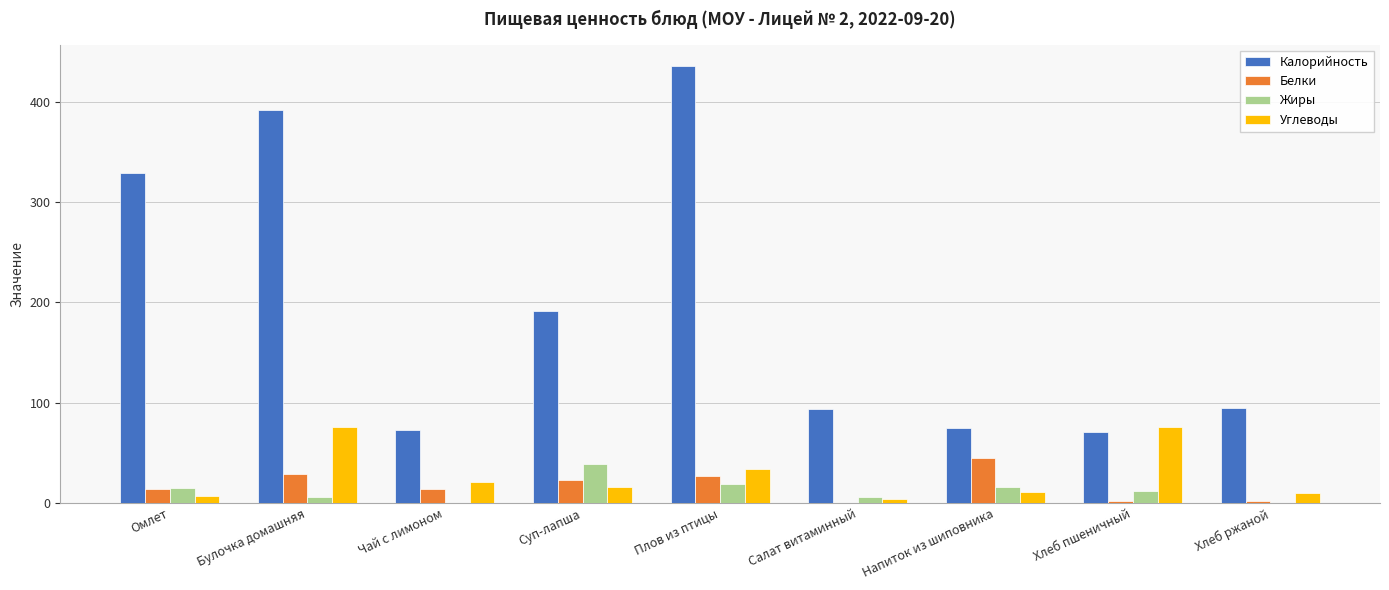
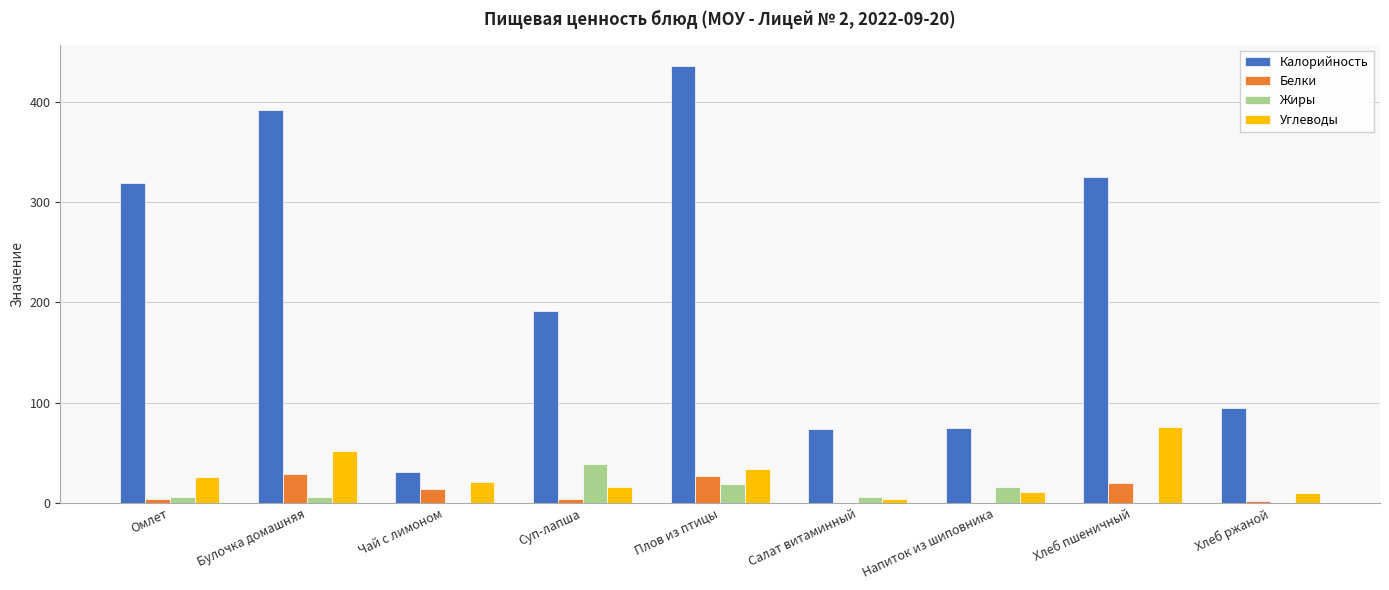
  {
    "Калорийность": {
-     "Омлет": 329,
+     "Омлет": 319,
      "Булочка домашняя": 392,
-     "Чай с лимоном": 73,
+     "Чай с лимоном": 31,
      "Суп-лапша": 192,
      "Плов из птицы": 435,
-     "Салат витаминный": 93,
+     "Салат витаминный": 74,
      "Напиток из шиповника": 75,
-     "Хлеб пшеничный": 71,
+     "Хлеб пшеничный": 325,
      "Хлеб ржаной": 95
    },
    "Белки": {
-     "Омлет": 14,
+     "Омлет": 4,
      "Булочка домашняя": 29,
      "Чай с лимоном": 14,
-     "Суп-лапша": 23,
+     "Суп-лапша": 4,
      "Плов из птицы": 27,
-     "Напиток из шиповника": 45,
-     "Хлеб пшеничный": 2
+     "Напиток из шиповника": 0,
+     "Хлеб пшеничный": 19
    },
    "Жиры": {
-     "Омлет": 15,
+     "Омлет": 6,
      "Булочка домашняя": 6,
      "Чай с лимоном": 0,
      "Суп-лапша": 39,
      "Плов из птицы": 18,
      "Салат витаминный": 6,
      "Напиток из шиповника": 16,
-     "Хлеб пшеничный": 12
+     "Хлеб пшеничный": 0
    },
    "Углеводы": {
-     "Омлет": 7,
-     "Булочка домашняя": 76,
+     "Омлет": 26,
+     "Булочка домашняя": 52,
      "Чай с лимоном": 21,
      "Суп-лапша": 16,
      "Плов из птицы": 34,
      "Салат витаминный": 4,
      "Напиток из шиповника": 11,
      "Хлеб пшеничный": 76,
      "Хлеб ржаной": 10
    }
  }
